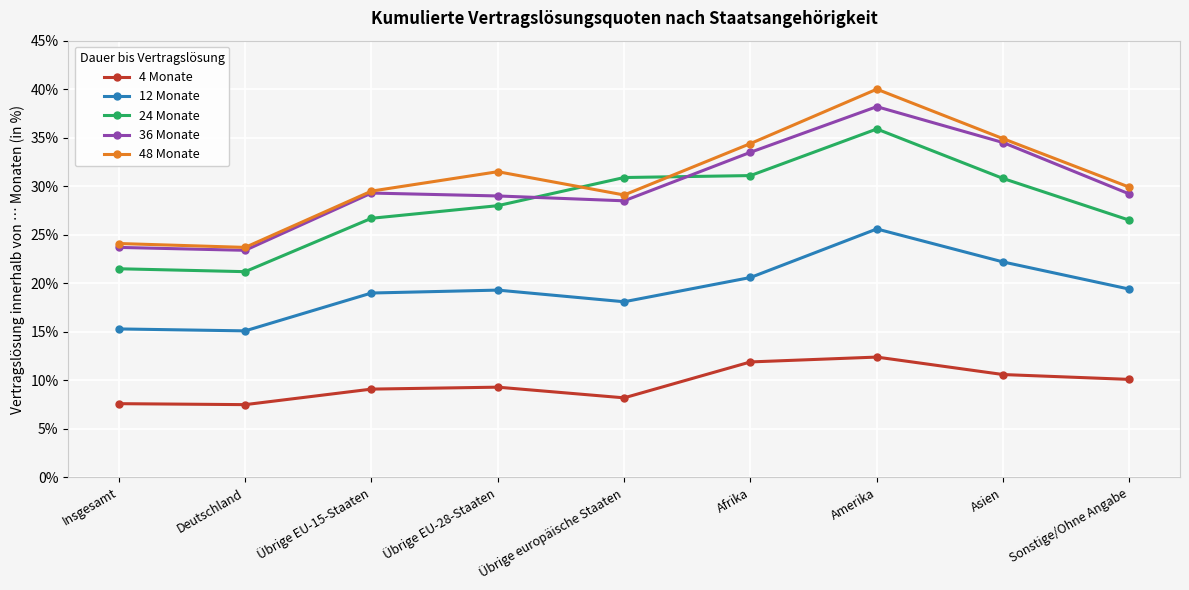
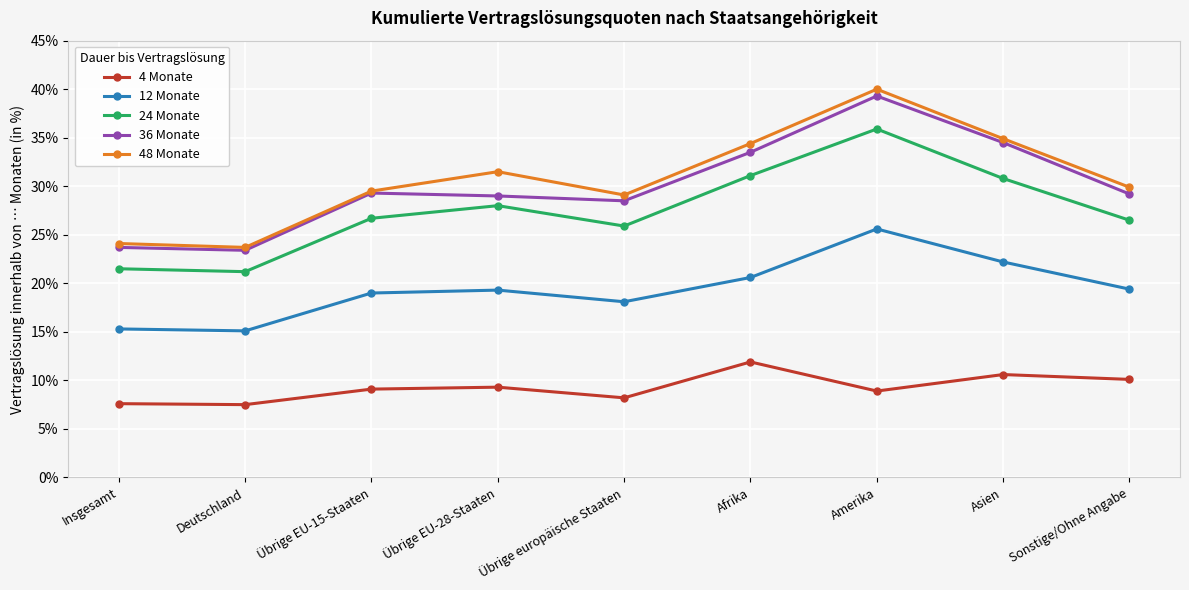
  {
    "4 Monate": {
      "Insgesamt": "8%",
      "Deutschland": "8%",
      "Übrige EU-15-Staaten": "9%",
      "Übrige EU-28-Staaten": "9%",
      "Übrige europäische Staaten": "8%",
      "Afrika": "12%",
-     "Amerika": "12%",
+     "Amerika": "9%",
      "Asien": "11%",
      "Sonstige/Ohne Angabe": "10%"
    },
    "12 Monate": {
      "Insgesamt": "15%",
      "Deutschland": "15%",
      "Übrige EU-15-Staaten": "19%",
      "Übrige EU-28-Staaten": "19%",
      "Übrige europäische Staaten": "18%",
      "Afrika": "21%",
      "Amerika": "26%",
      "Asien": "22%",
      "Sonstige/Ohne Angabe": "19%"
    },
    "24 Monate": {
      "Insgesamt": "22%",
      "Deutschland": "21%",
      "Übrige EU-15-Staaten": "27%",
      "Übrige EU-28-Staaten": "28%",
-     "Übrige europäische Staaten": "31%",
+     "Übrige europäische Staaten": "26%",
      "Afrika": "31%",
      "Amerika": "36%",
      "Asien": "31%",
      "Sonstige/Ohne Angabe": "27%"
    },
    "36 Monate": {
      "Insgesamt": "24%",
      "Deutschland": "23%",
      "Übrige EU-28-Staaten": "29%",
      "Übrige europäische Staaten": "29%",
      "Afrika": "34%",
-     "Amerika": "38%",
+     "Amerika": "39%",
      "Asien": "35%",
      "Sonstige/Ohne Angabe": "29%"
    },
    "48 Monate": {
      "Insgesamt": "24%",
      "Deutschland": "24%",
      "Übrige EU-28-Staaten": "32%",
      "Übrige europäische Staaten": "29%",
      "Afrika": "34%",
      "Amerika": "40%",
      "Asien": "35%",
      "Sonstige/Ohne Angabe": "30%"
    }
  }
